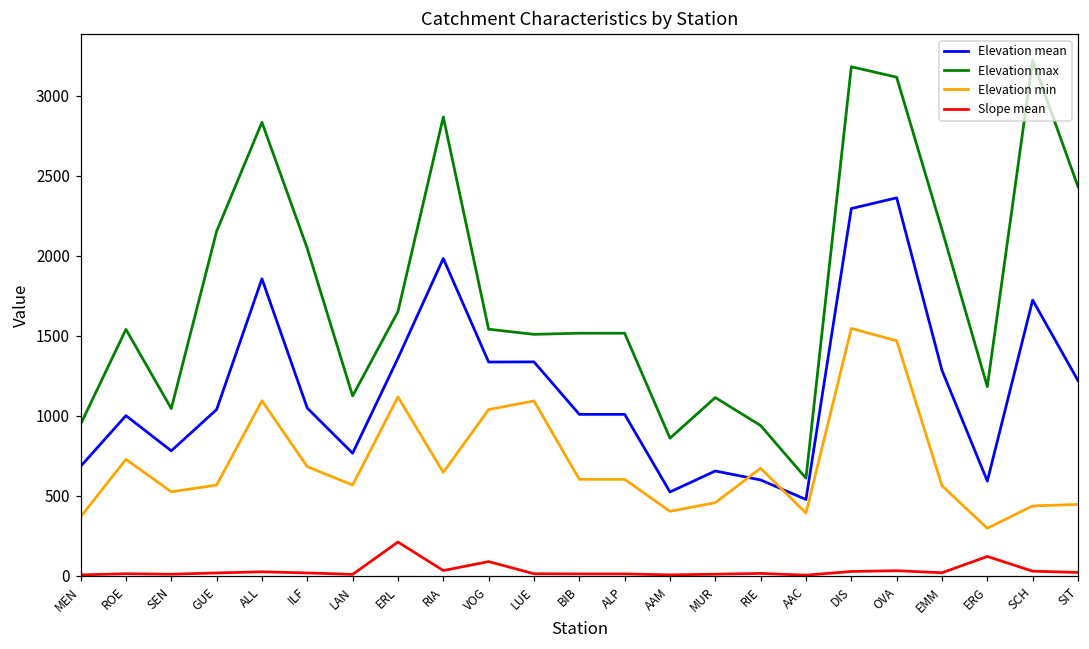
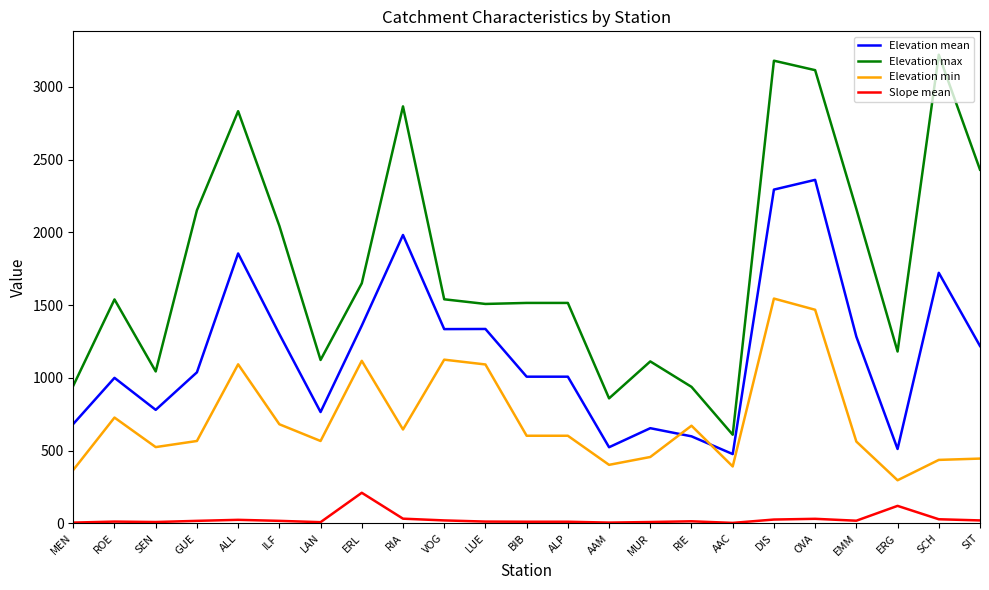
  {
    "Elevation mean": {
      "MEN": 680,
      "ROE": 1000,
      "SEN": 780,
      "GUE": 1040,
      "ALL": 1860,
-     "ILF": 1050,
+     "ILF": 1300,
      "LAN": 770,
      "ERL": 1360,
      "RIA": 1980,
      "VOG": 1340,
      "LUE": 1340,
      "BIB": 1010,
      "ALP": 1010,
      "AAM": 520,
      "MUR": 650,
      "RIE": 600,
      "AAC": 480,
      "DIS": 2290,
      "OVA": 2360,
      "EMM": 1280,
-     "ERG": 590,
+     "ERG": 510,
      "SCH": 1720,
      "SIT": 1220
    },
    "Elevation max": {
      "MEN": 950,
      "ROE": 1540,
      "SEN": 1040,
      "GUE": 2150,
      "ALL": 2830,
      "ILF": 2050,
      "LAN": 1120,
      "ERL": 1650,
      "RIA": 2870,
      "VOG": 1540,
      "LUE": 1510,
      "BIB": 1520,
      "ALP": 1520,
      "AAM": 860,
      "MUR": 1110,
      "RIE": 940,
      "AAC": 610,
      "DIS": 3180,
      "OVA": 3120,
      "EMM": 2160,
      "ERG": 1180,
      "SIT": 2430
    },
    "Elevation min": {
      "MEN": 370,
      "ROE": 730,
      "SEN": 520,
      "GUE": 570,
      "ALL": 1090,
      "ILF": 680,
      "LAN": 570,
      "ERL": 1120,
      "RIA": 650,
-     "VOG": 1040,
+     "VOG": 1130,
      "LUE": 1090,
      "BIB": 600,
      "ALP": 600,
      "AAM": 400,
      "MUR": 460,
      "RIE": 670,
      "AAC": 390,
      "DIS": 1550,
      "OVA": 1470,
      "EMM": 560,
      "ERG": 300,
      "SCH": 440,
      "SIT": 450
    },
    "Slope mean": {
      "MEN": 10,
      "ROE": 10,
      "SEN": 10,
      "GUE": 20,
      "ALL": 20,
      "ILF": 20,
      "LAN": 10,
      "ERL": 210,
      "RIA": 30,
-     "VOG": 90,
+     "VOG": 20,
      "LUE": 10,
      "BIB": 10,
      "ALP": 10,
      "AAM": 10,
      "MUR": 10,
      "RIE": 10,
      "AAC": 0,
      "DIS": 30,
      "OVA": 30,
      "EMM": 20,
      "ERG": 120,
      "SCH": 30,
      "SIT": 20
    }
  }
